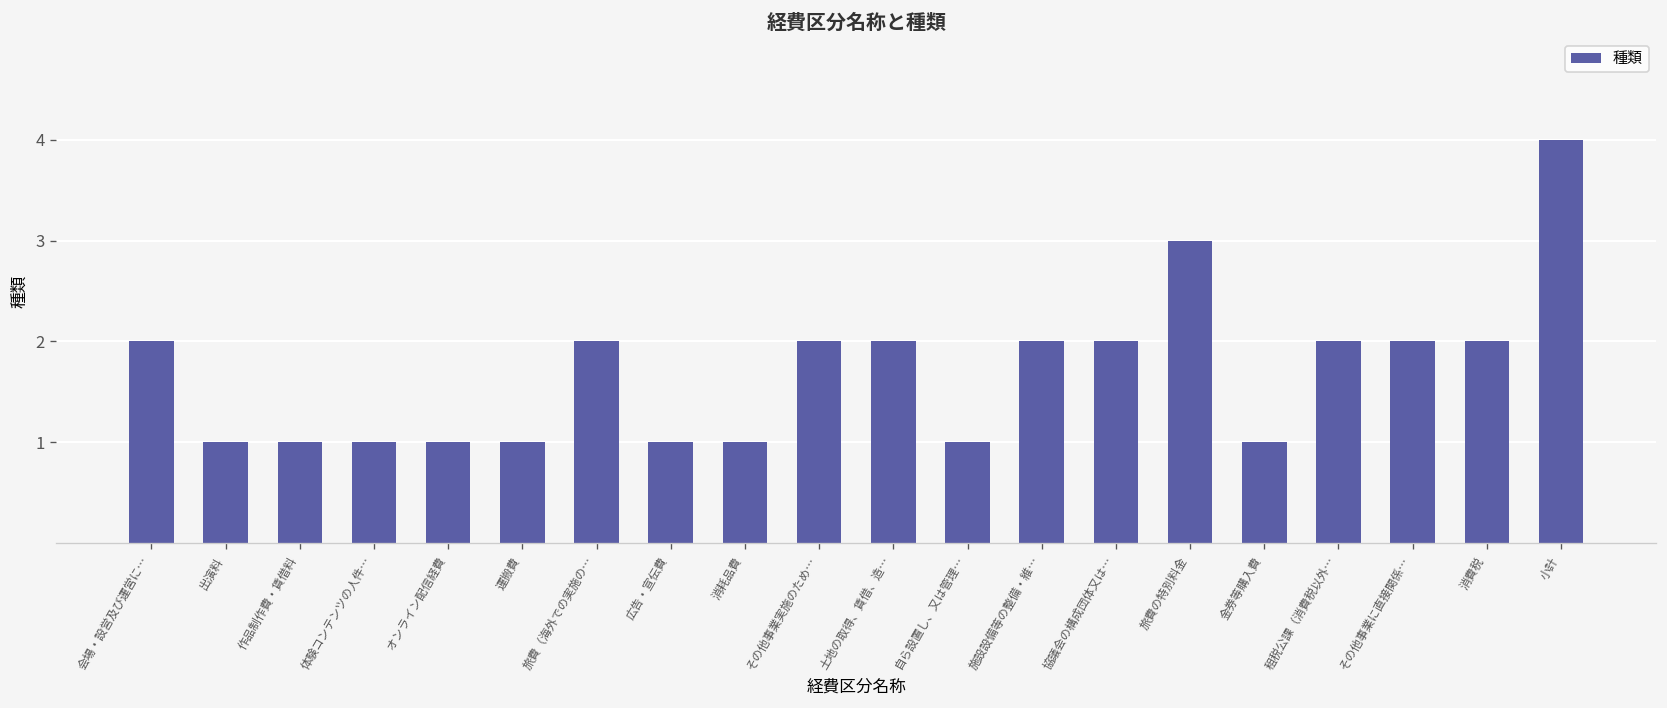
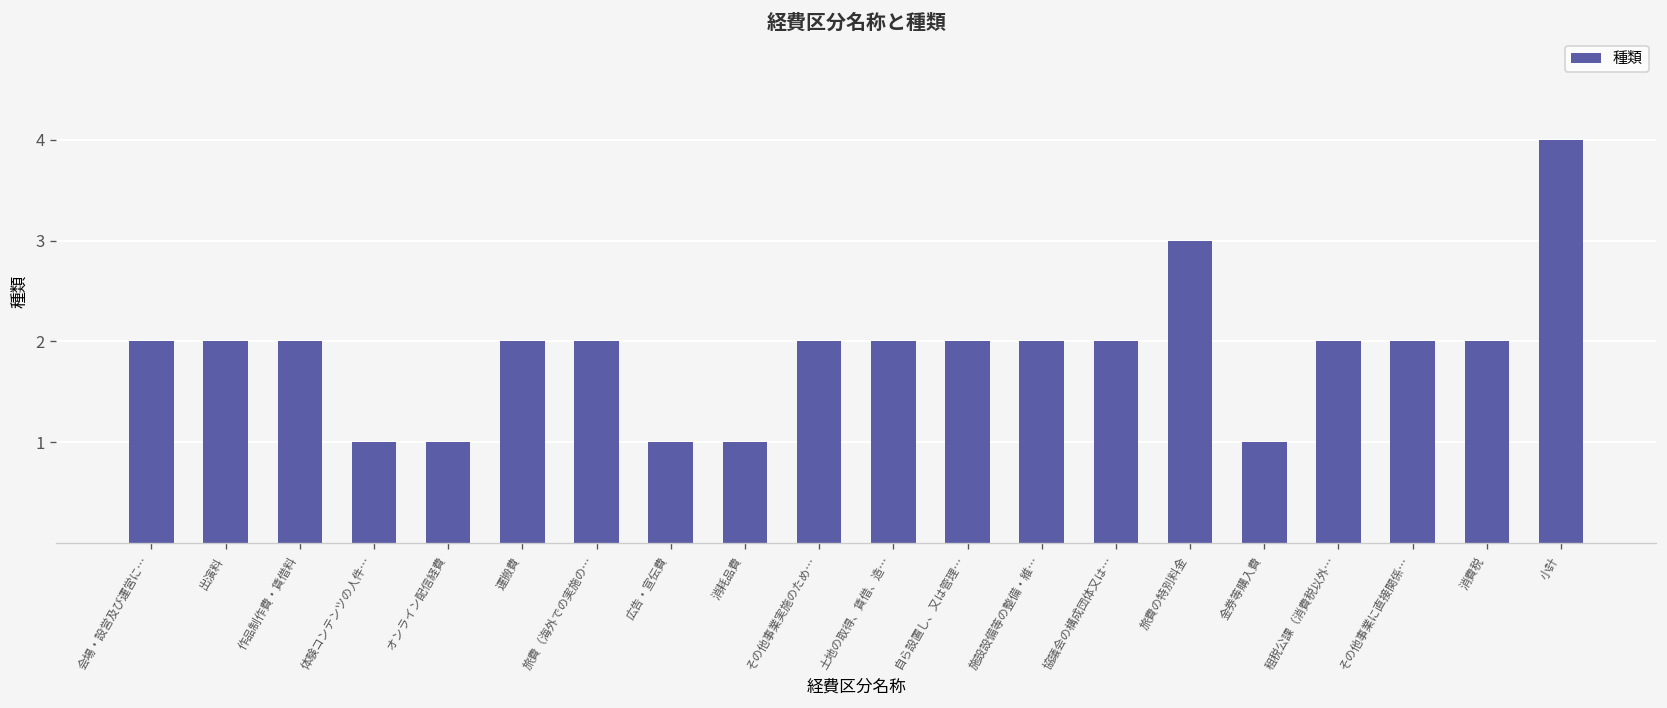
  {
    "会場・設営及び運営に…": 2,
-   "出演料": 1,
-   "作品制作費・賃借料": 1,
+   "出演料": 2,
+   "作品制作費・賃借料": 2,
    "体験コンテンツの人件…": 1,
    "オンライン配信経費": 1,
-   "運搬費": 1,
+   "運搬費": 2,
    "旅費（海外での実施の…": 2,
    "広告・宣伝費": 1,
    "消耗品費": 1,
    "その他事業実施のため…": 2,
    "土地の取得、賃借、造…": 2,
-   "自ら設置し、又は管理…": 1,
+   "自ら設置し、又は管理…": 2,
    "施設設備等の整備・維…": 2,
    "協議会の構成団体又は…": 2,
    "旅費の特別料金": 3,
    "金券等購入費": 1,
    "租税公課（消費税以外…": 2,
    "その他事業に直接関係…": 2,
    "消費税": 2,
    "小計": 4
  }
